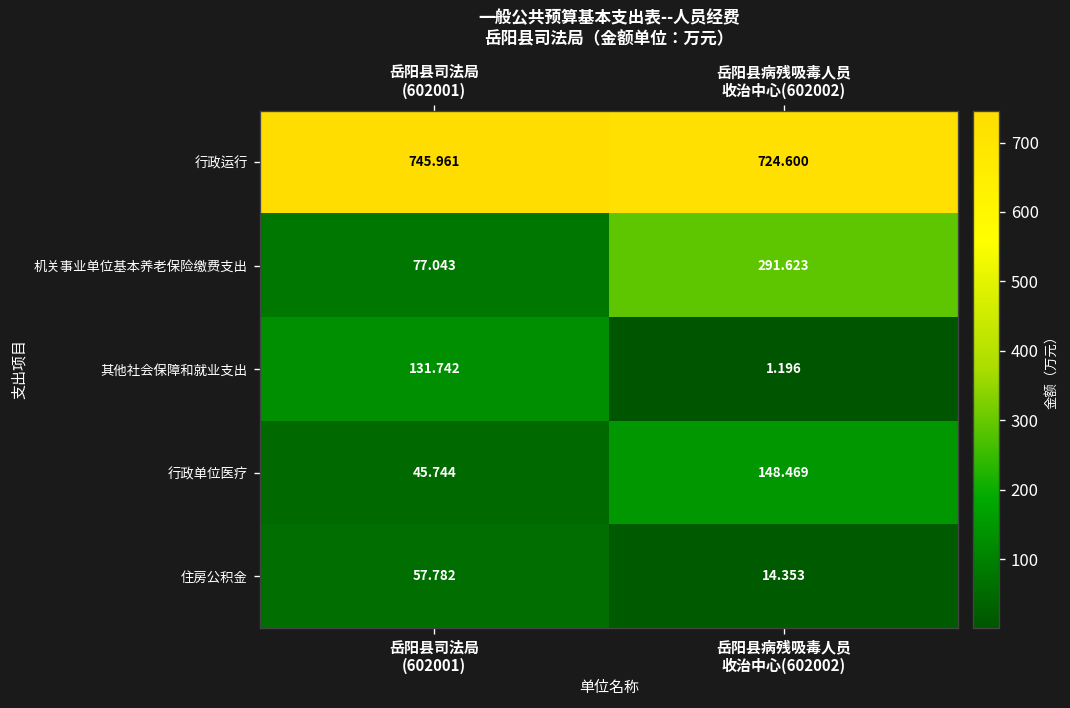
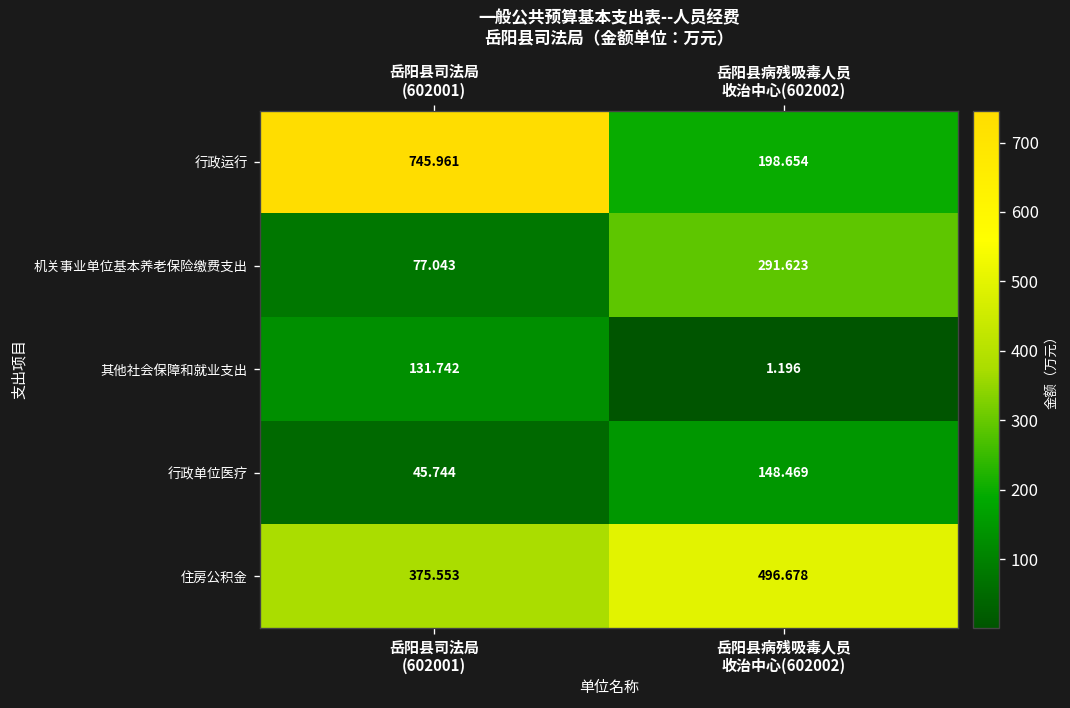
  {
    "行政运行": {
      "岳阳县司法局 (602001)": 745.961,
-     "岳阳县病残吸毒人员 收治中心(602002)": 724.600
+     "岳阳县病残吸毒人员 收治中心(602002)": 198.654
    },
    "机关事业单位基本养老保险缴费支出": {
      "岳阳县司法局 (602001)": 77.043,
      "岳阳县病残吸毒人员 收治中心(602002)": 291.623
    },
    "其他社会保障和就业支出": {
      "岳阳县司法局 (602001)": 131.742,
      "岳阳县病残吸毒人员 收治中心(602002)": 1.196
    },
    "行政单位医疗": {
      "岳阳县司法局 (602001)": 45.744,
      "岳阳县病残吸毒人员 收治中心(602002)": 148.469
    },
    "住房公积金": {
-     "岳阳县司法局 (602001)": 57.782,
-     "岳阳县病残吸毒人员 收治中心(602002)": 14.353
+     "岳阳县司法局 (602001)": 375.553,
+     "岳阳县病残吸毒人员 收治中心(602002)": 496.678
    }
  }
